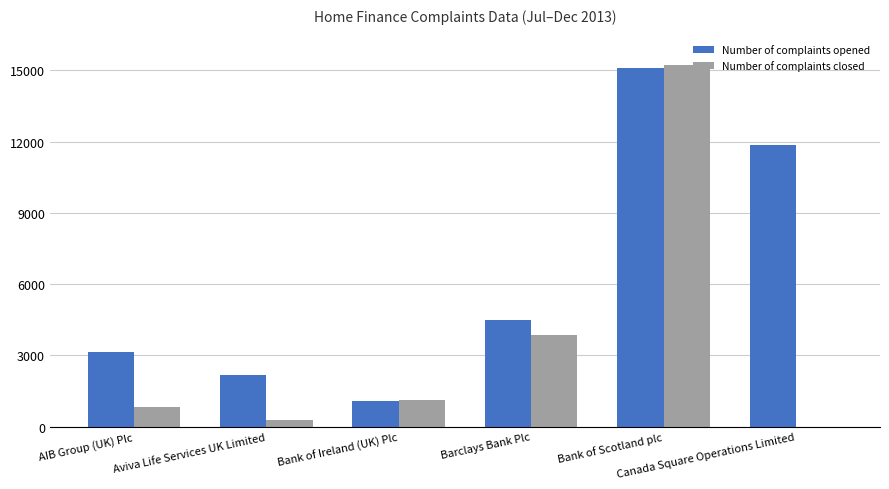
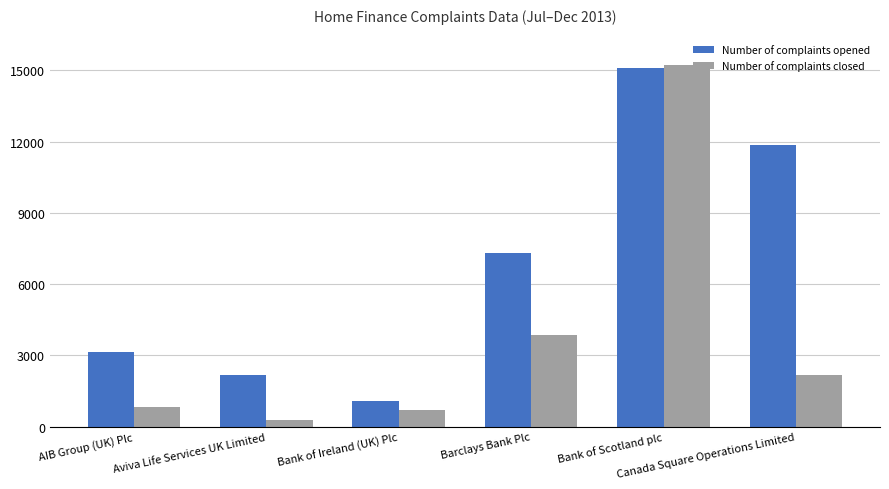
  {
    "Number of complaints opened": {
      "AIB Group (UK) Plc": 3200,
      "Aviva Life Services UK Limited": 2200,
      "Bank of Ireland (UK) Plc": 1100,
-     "Barclays Bank Plc": 4500,
+     "Barclays Bank Plc": 7300,
      "Bank of Scotland plc": 15100,
      "Canada Square Operations Limited": 11900
    },
    "Number of complaints closed": {
      "AIB Group (UK) Plc": 800,
      "Aviva Life Services UK Limited": 300,
-     "Bank of Ireland (UK) Plc": 1100,
+     "Bank of Ireland (UK) Plc": 700,
      "Barclays Bank Plc": 3900,
      "Bank of Scotland plc": 15200,
-     "Canada Square Operations Limited": 0
+     "Canada Square Operations Limited": 2200
    }
  }
